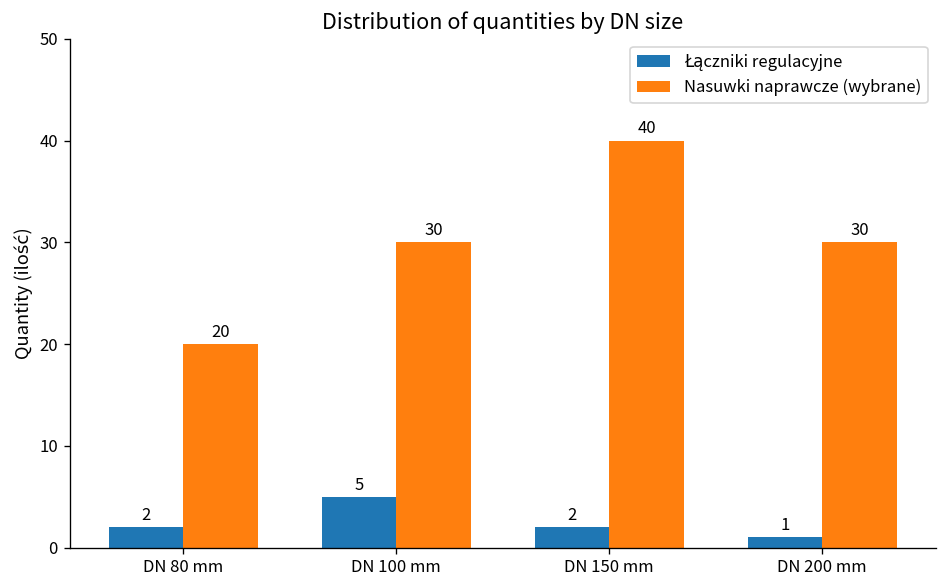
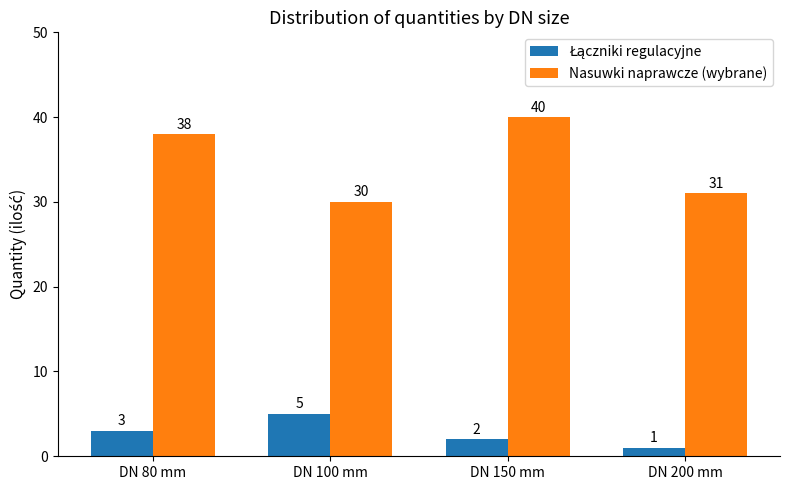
  {
    "Łączniki regulacyjne": {
-     "DN 80 mm": 2,
+     "DN 80 mm": 3,
      "DN 100 mm": 5,
      "DN 150 mm": 2,
      "DN 200 mm": 1
    },
    "Nasuwki naprawcze (wybrane)": {
-     "DN 80 mm": 20,
+     "DN 80 mm": 38,
      "DN 100 mm": 30,
      "DN 150 mm": 40,
-     "DN 200 mm": 30
+     "DN 200 mm": 31
    }
  }
